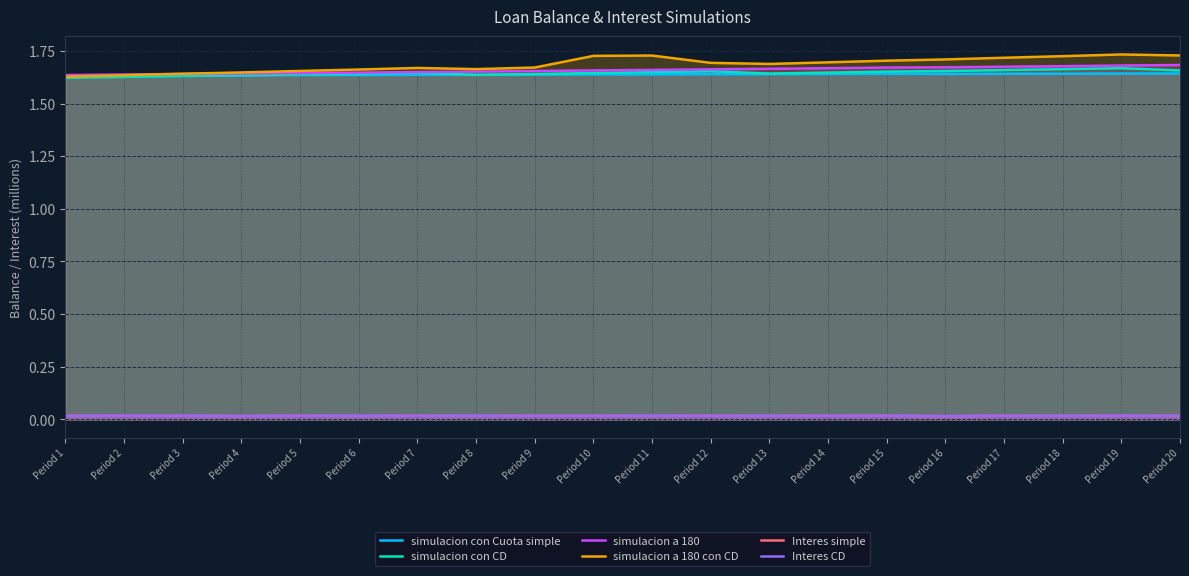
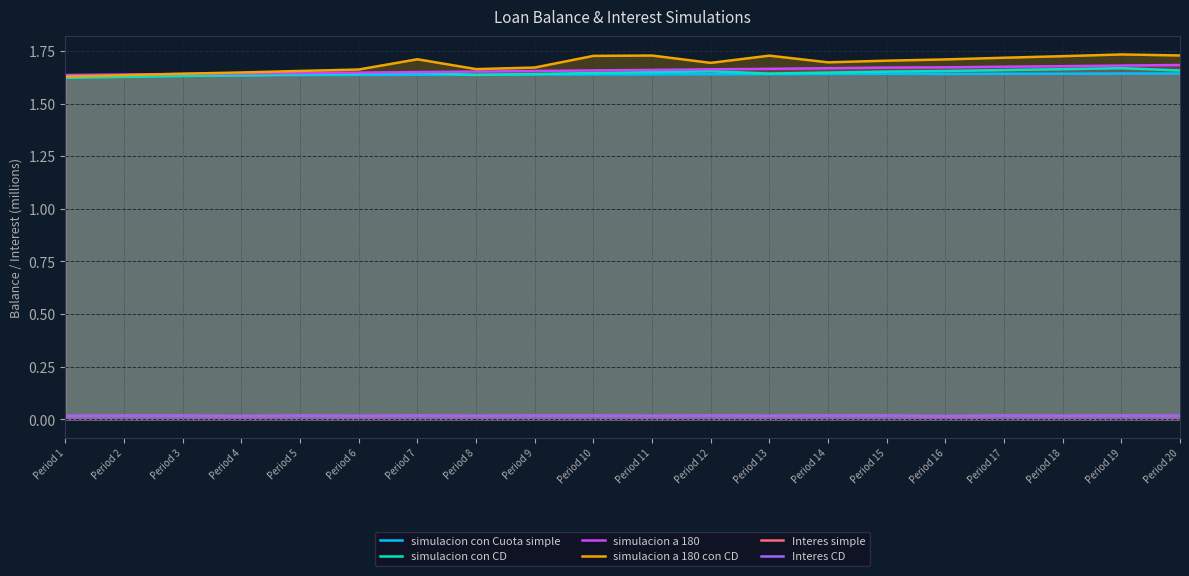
  {
    "simulacion con Cuota simple": {
      "Period 12": 1.64,
      "Period 16": 1.64,
      "Period 17": 1.64,
      "Period 18": 1.64,
      "Period 19": 1.64,
      "Period 20": 1.64
    },
    "simulacion con CD": {
      "Period 16": 1.65,
      "Period 17": 1.66,
      "Period 18": 1.66,
      "Period 19": 1.67,
      "Period 20": 1.66
    },
    "simulacion a 180": {
      "Period 9": 1.65,
      "Period 10": 1.66,
      "Period 13": 1.66,
      "Period 14": 1.67,
      "Period 15": 1.67,
      "Period 16": 1.67,
      "Period 17": 1.67,
      "Period 18": 1.68,
      "Period 19": 1.68,
      "Period 20": 1.68
    },
    "simulacion a 180 con CD": {
      "Period 6": 1.66,
-     "Period 7": 1.67,
+     "Period 7": 1.71,
      "Period 9": 1.67,
      "Period 10": 1.73,
      "Period 11": 1.73,
      "Period 12": 1.69,
-     "Period 13": 1.69,
+     "Period 13": 1.73,
      "Period 14": 1.70,
      "Period 15": 1.70,
      "Period 16": 1.71,
      "Period 17": 1.72,
      "Period 18": 1.73,
      "Period 19": 1.73,
      "Period 20": 1.73
    }
  }
